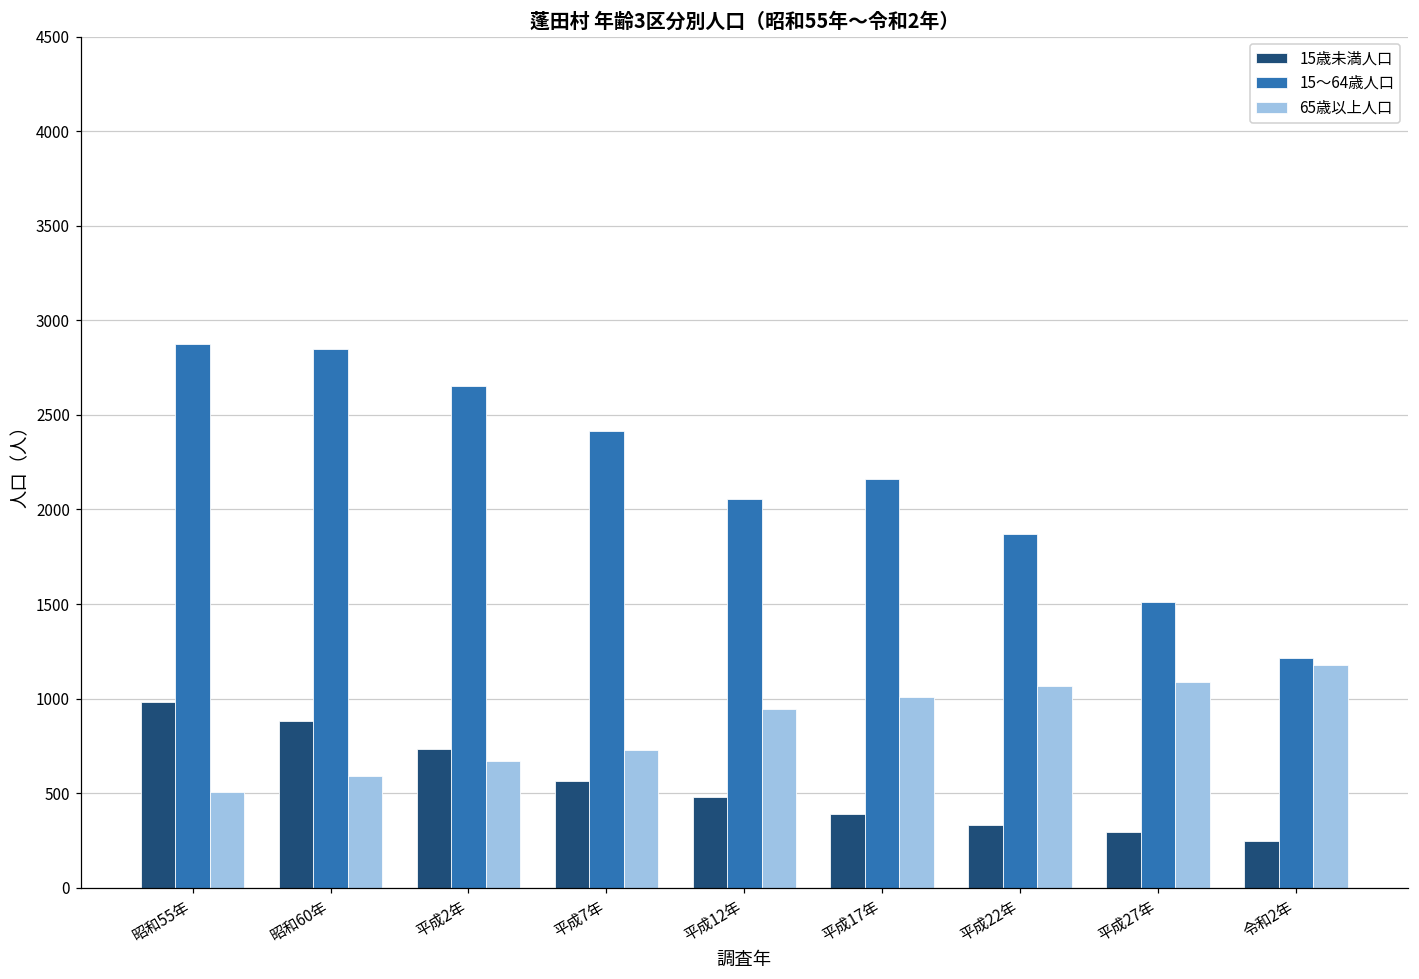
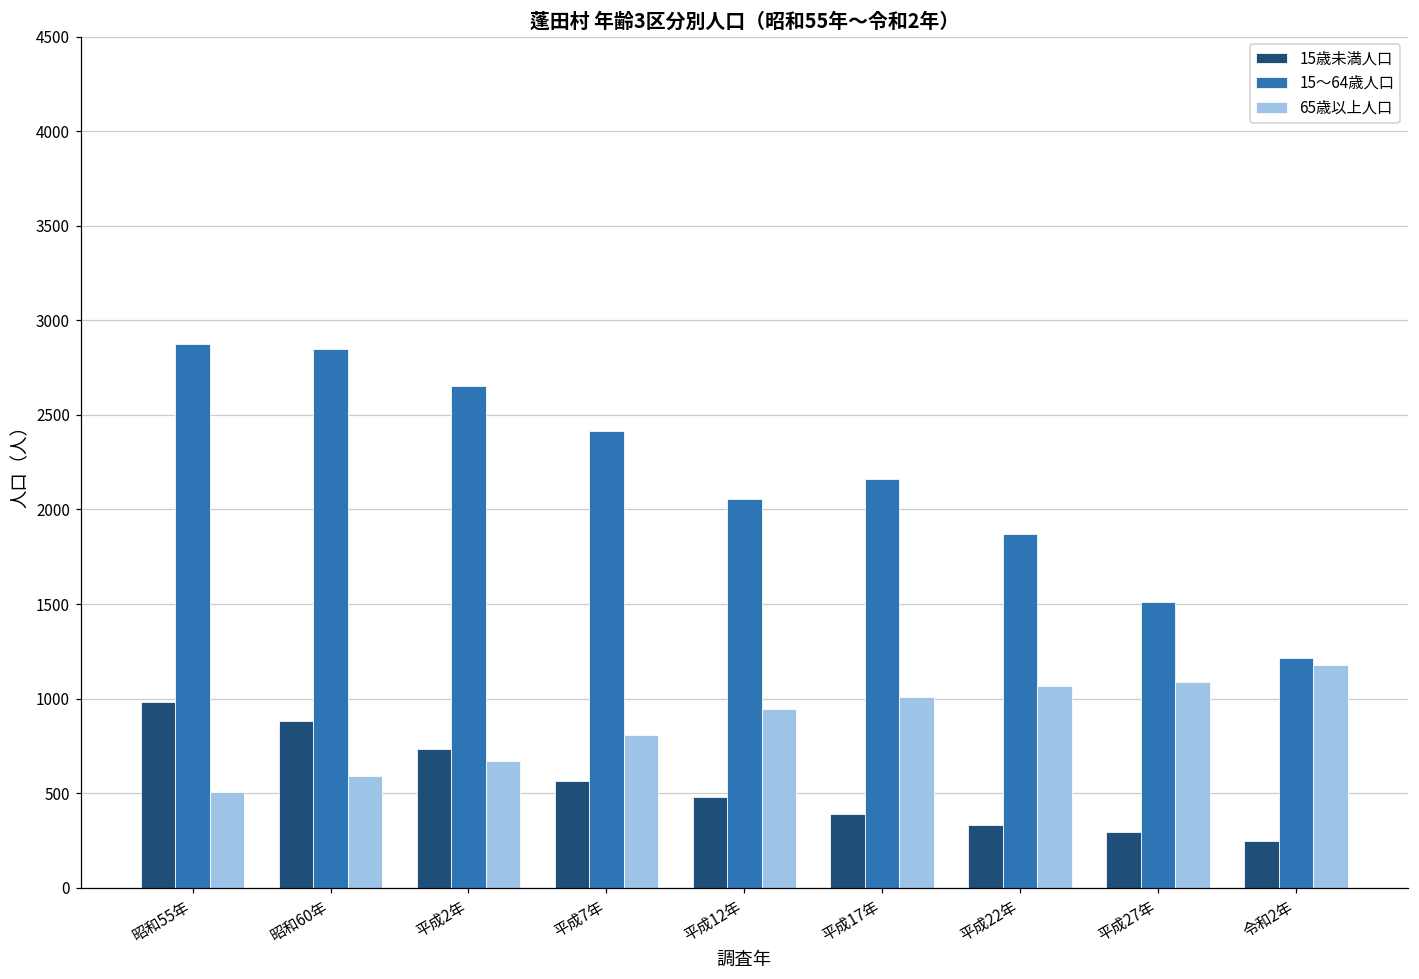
  {
    "15歳未満人口": {
      "昭和55年": 980,
      "昭和60年": 880,
      "平成2年": 730,
      "平成7年": 560,
      "平成12年": 480,
      "平成17年": 390,
      "平成22年": 330,
      "平成27年": 300,
      "令和2年": 250
    },
    "15～64歳人口": {
      "昭和55年": 2870,
      "昭和60年": 2850,
      "平成2年": 2650,
      "平成7年": 2420,
      "平成12年": 2050,
      "平成17年": 2160,
      "平成22年": 1870,
      "平成27年": 1510,
      "令和2年": 1220
    },
    "65歳以上人口": {
      "昭和55年": 510,
      "昭和60年": 590,
      "平成2年": 670,
-     "平成7年": 730,
+     "平成7年": 810,
      "平成12年": 950,
      "平成17年": 1010,
      "平成22年": 1070,
      "平成27年": 1090,
      "令和2年": 1180
    }
  }
